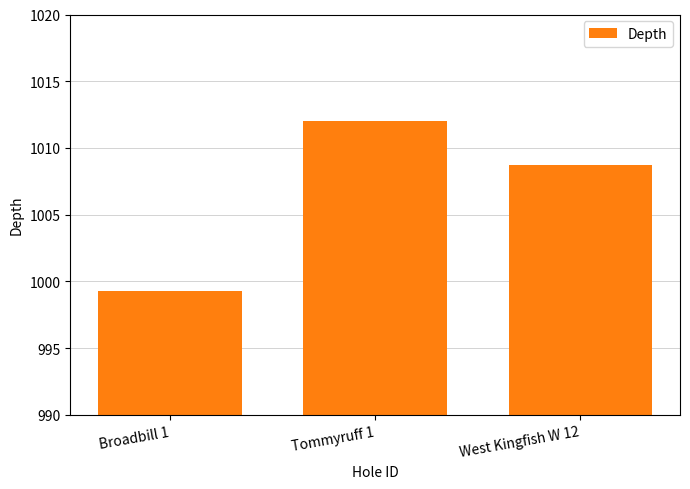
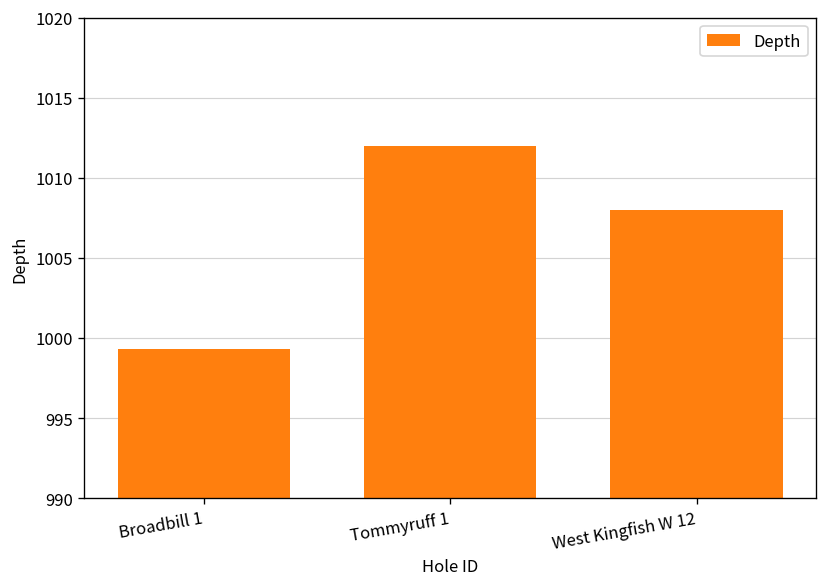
  {
    "Broadbill 1": 999.3,
    "Tommyruff 1": 1012.0,
-   "West Kingfish W 12": 1008.7
+   "West Kingfish W 12": 1008.0
  }
